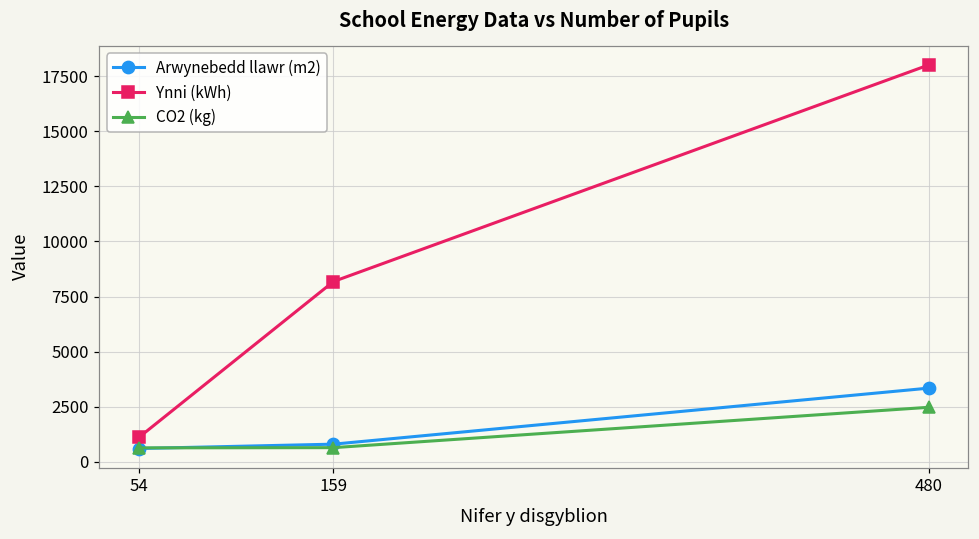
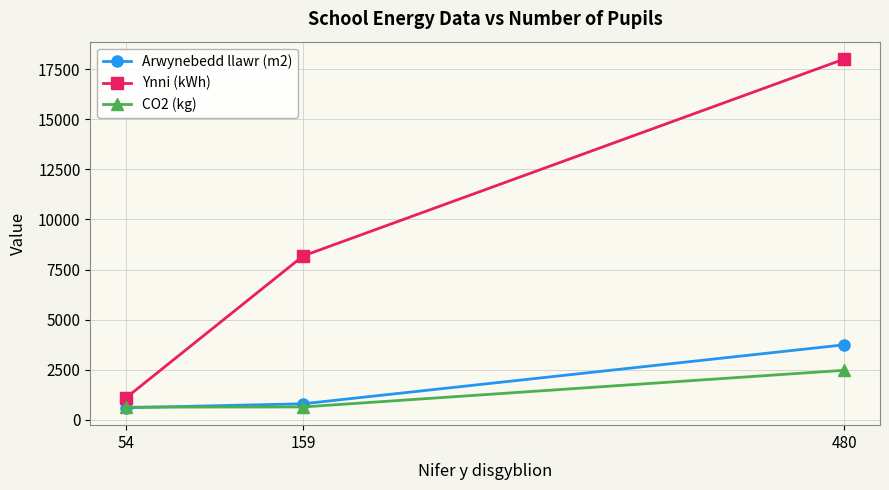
  {
    "Arwynebedd llawr (m2)": {
      "159": 800,
-     "480": 3300
+     "480": 3700
    },
    "Ynni (kWh)": {
      "54": 1100,
      "159": 8200,
      "480": 18000
    },
    "CO2 (kg)": {
      "159": 700,
      "480": 2500
    }
  }
